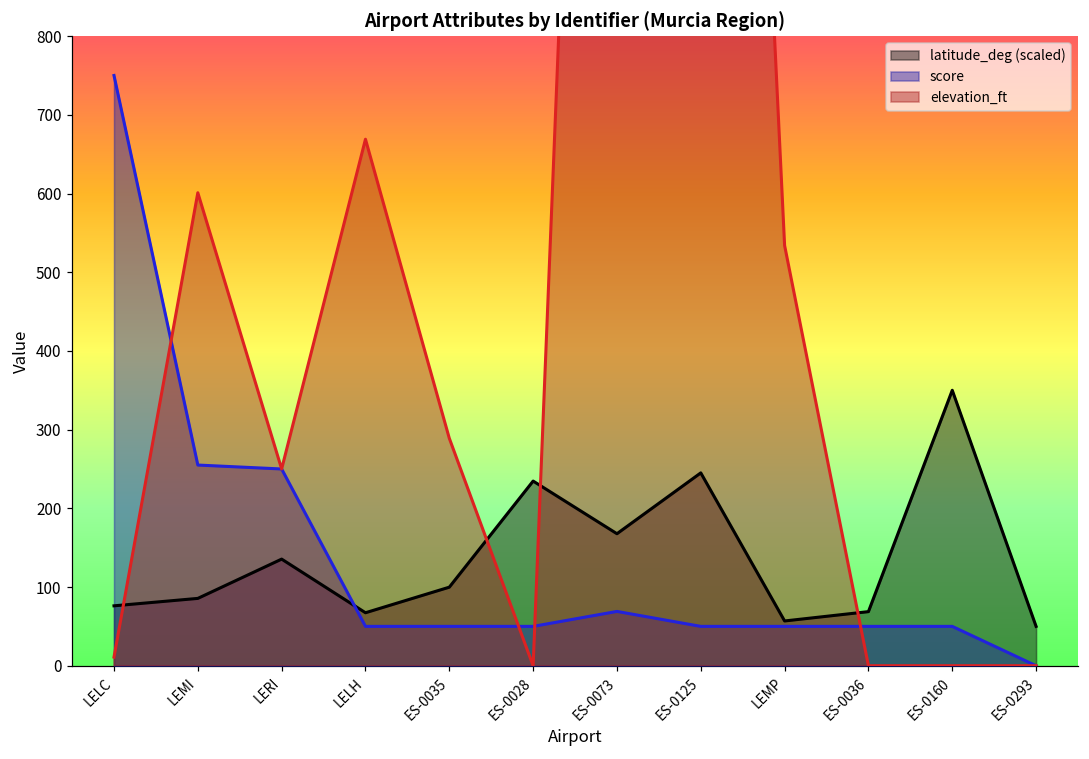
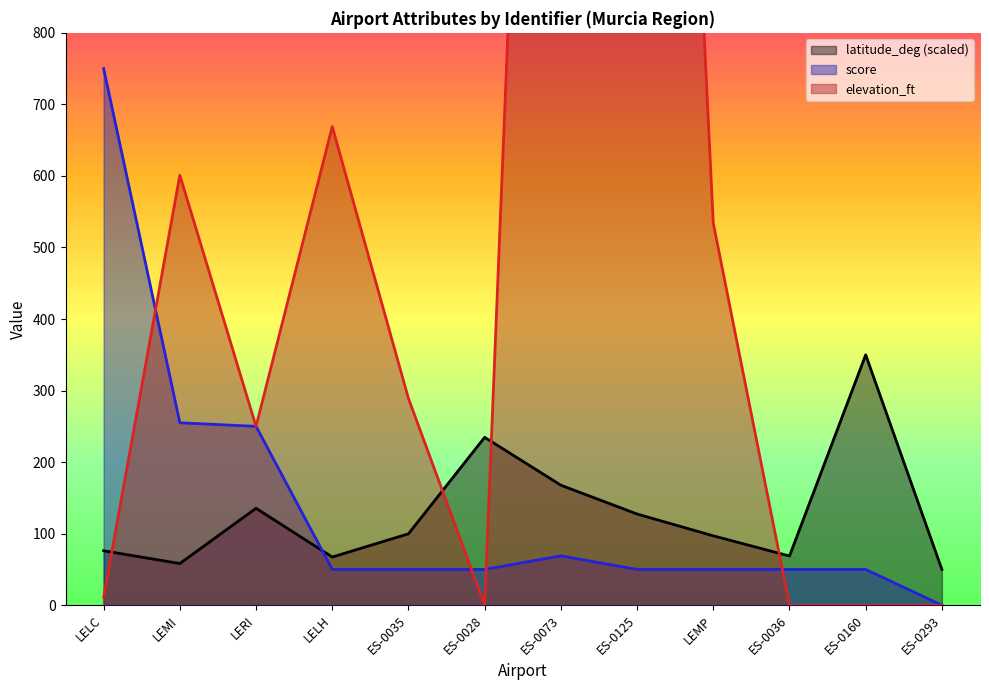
  {
    "latitude_deg (scaled)": {
      "LELC": 80,
-     "LEMI": 90,
+     "LEMI": 60,
      "LERI": 140,
      "LELH": 70,
      "ES-0035": 100,
      "ES-0028": 230,
      "ES-0073": 170,
-     "ES-0125": 250,
-     "LEMP": 60,
+     "ES-0125": 130,
+     "LEMP": 100,
      "ES-0036": 70,
      "ES-0160": 350,
      "ES-0293": 50
    },
    "score": {
      "LELC": 750,
      "LEMI": 260,
      "LELH": 50,
      "ES-0035": 50,
      "ES-0028": 50,
      "ES-0073": 70,
      "ES-0125": 50,
      "LEMP": 50,
      "ES-0036": 50,
      "ES-0160": 50
    },
    "elevation_ft": {
      "LELC": 10,
      "LEMI": 600,
      "LELH": 670,
      "ES-0035": 290,
      "ES-0028": 0,
      "LEMP": 530,
      "ES-0036": 0,
      "ES-0160": 0
    }
  }
